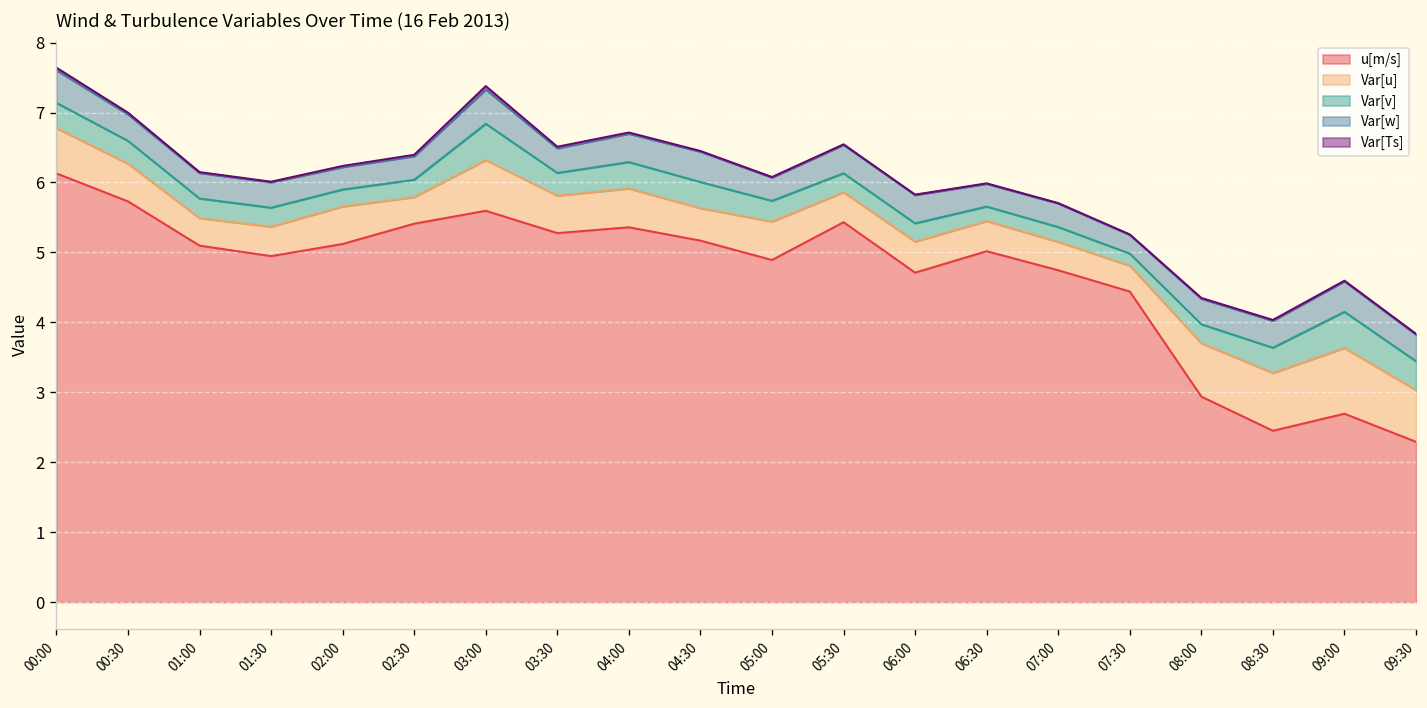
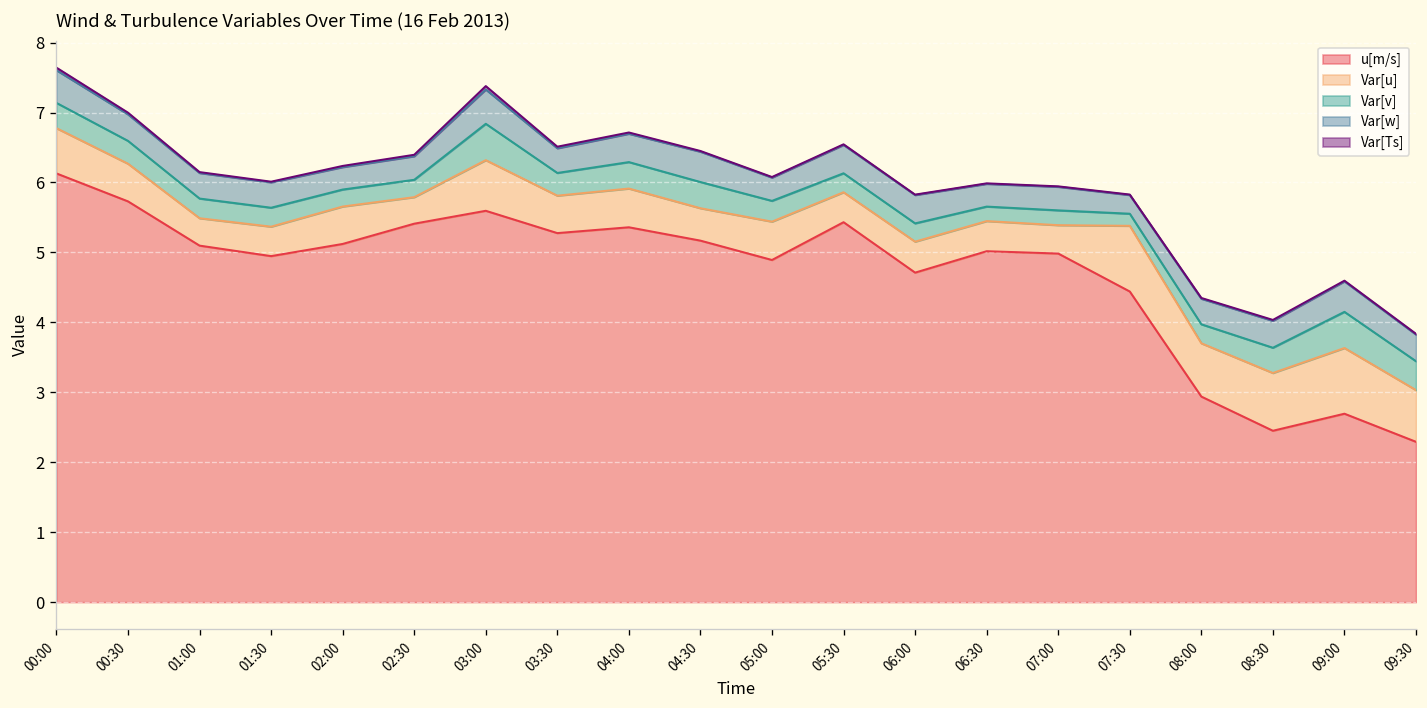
  {
    "u[m/s]": {
      "00:00": 6.1,
      "00:30": 5.7,
      "01:00": 5.1,
      "01:30": 4.9,
      "02:00": 5.1,
      "02:30": 5.4,
      "03:00": 5.6,
      "03:30": 5.3,
      "04:00": 5.4,
      "04:30": 5.2,
      "05:00": 4.9,
      "05:30": 5.4,
      "06:00": 4.7,
      "06:30": 5.0,
-     "07:00": 4.7,
+     "07:00": 5.0,
      "07:30": 4.4,
      "08:00": 2.9,
      "08:30": 2.5,
      "09:00": 2.7,
      "09:30": 2.3
    },
    "Var[u]": {
      "00:00": 0.6,
      "00:30": 0.5,
      "01:00": 0.4,
      "01:30": 0.4,
      "02:00": 0.5,
      "02:30": 0.4,
      "03:00": 0.7,
      "03:30": 0.5,
      "04:00": 0.6,
      "04:30": 0.5,
      "05:00": 0.5,
      "05:30": 0.4,
      "06:00": 0.4,
      "06:30": 0.4,
      "07:00": 0.4,
-     "07:30": 0.4,
+     "07:30": 0.9,
      "08:00": 0.8,
      "08:30": 0.8,
      "09:00": 0.9,
      "09:30": 0.7
    },
    "Var[Ts]": {
      "03:00": 0.0
    }
  }
